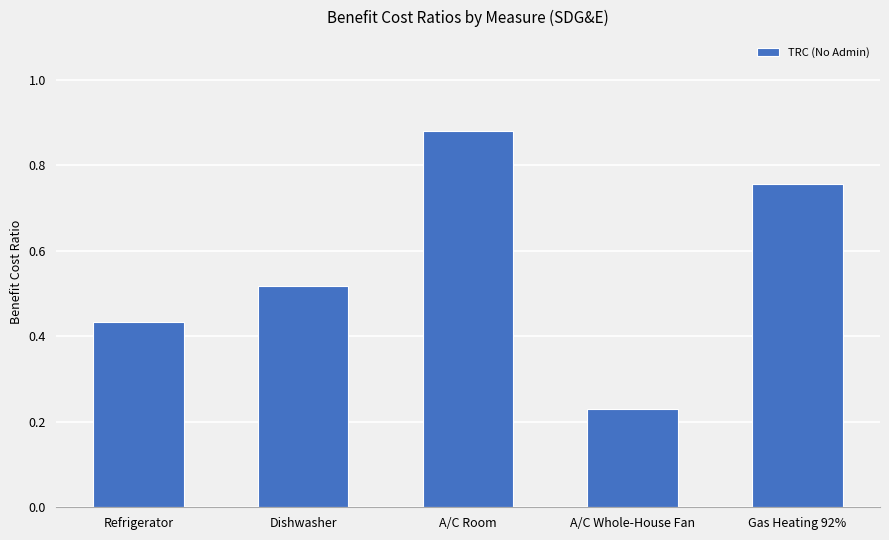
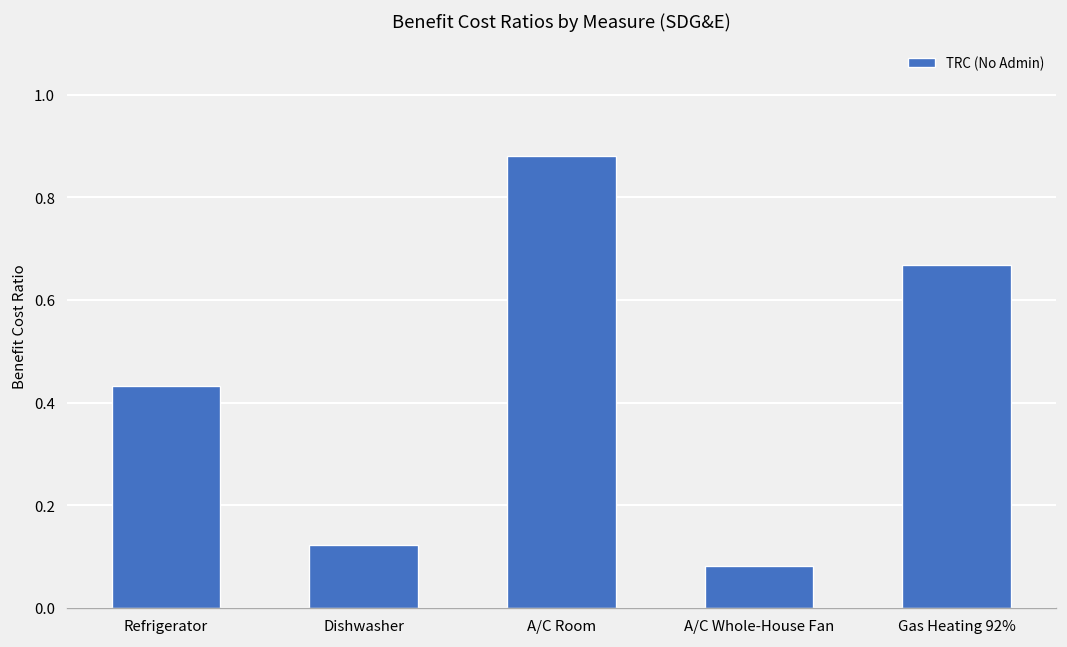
  {
    "Refrigerator": 0.43,
-   "Dishwasher": 0.52,
+   "Dishwasher": 0.12,
    "A/C Room": 0.88,
-   "A/C Whole-House Fan": 0.23,
-   "Gas Heating 92%": 0.76
+   "A/C Whole-House Fan": 0.08,
+   "Gas Heating 92%": 0.67
  }
